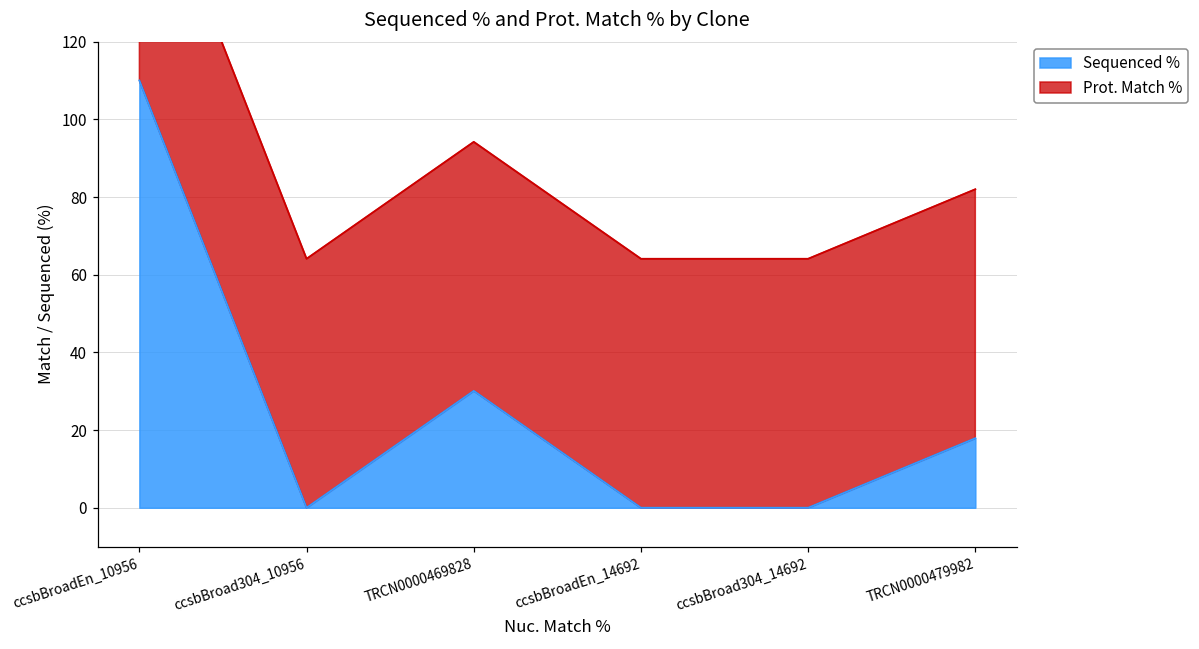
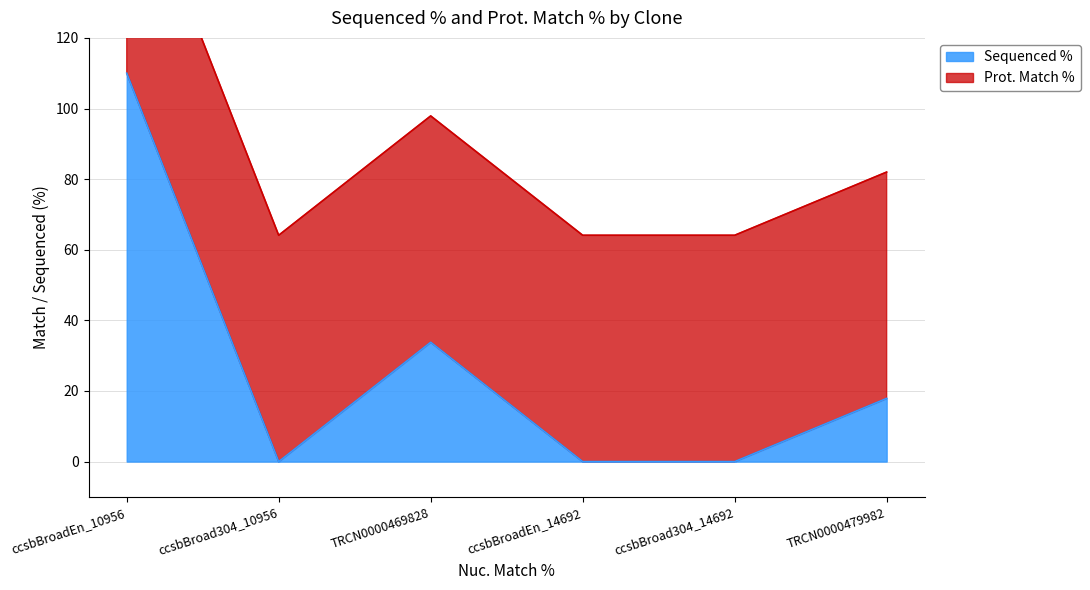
  {
    "Sequenced %": {
      "ccsbBroadEn_10956": 110,
      "ccsbBroad304_10956": 0,
-     "TRCN0000469828": 30,
+     "TRCN0000469828": 34,
      "ccsbBroadEn_14692": 0,
      "ccsbBroad304_14692": 0,
      "TRCN0000479982": 18
    },
    "Prot. Match %": {
      "ccsbBroad304_10956": 64,
      "TRCN0000469828": 64,
      "ccsbBroadEn_14692": 64,
      "ccsbBroad304_14692": 64,
      "TRCN0000479982": 64
    }
  }
